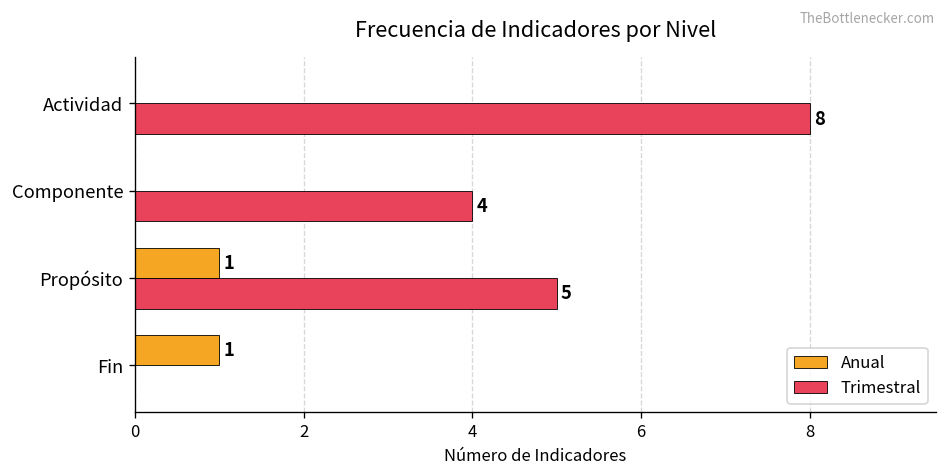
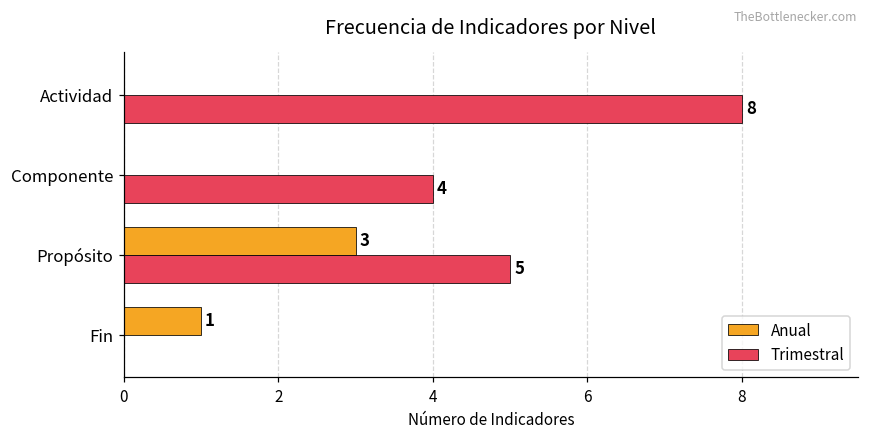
  {
    "Anual": {
-     "Propósito": 1,
+     "Propósito": 3,
      "Fin": 1
    },
    "Trimestral": {
      "Actividad": 8,
      "Componente": 4,
      "Propósito": 5
    }
  }
